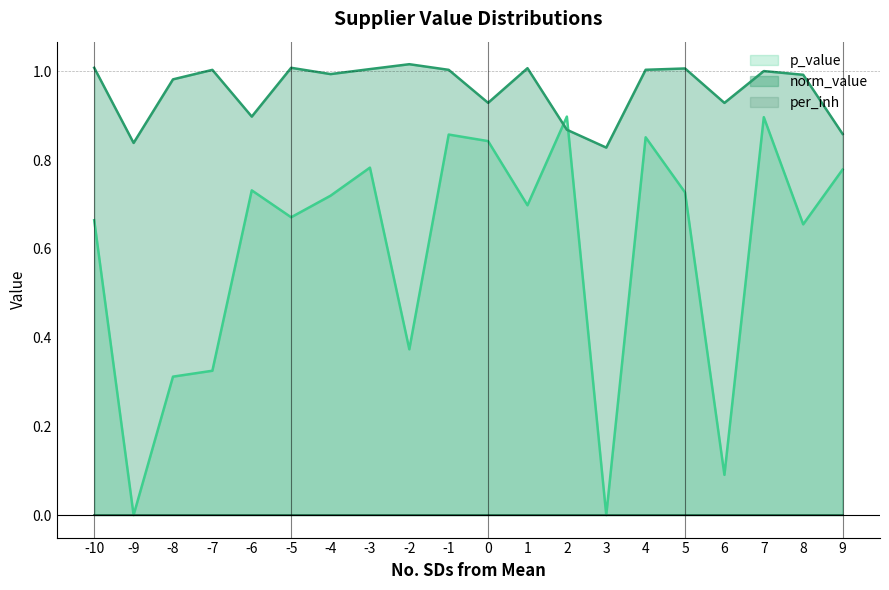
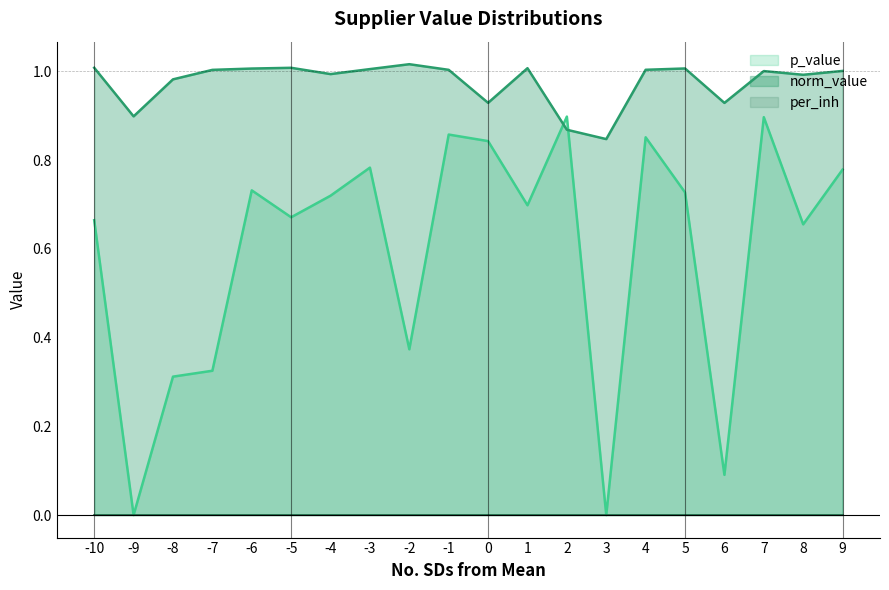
  {
    "norm_value": {
      "-10": 1.01,
-     "-9": 0.84,
+     "-9": 0.90,
      "-8": 0.98,
      "-7": 1.00,
-     "-6": 0.90,
+     "-6": 1.01,
      "-5": 1.01,
      "-4": 0.99,
      "-3": 1.00,
      "-2": 1.02,
      "-1": 1.00,
      "0": 0.93,
      "1": 1.01,
      "2": 0.87,
-     "3": 0.83,
+     "3": 0.85,
      "4": 1.00,
      "5": 1.01,
      "6": 0.93,
      "7": 1.00,
      "8": 0.99,
-     "9": 0.86
+     "9": 1.00
    }
  }
